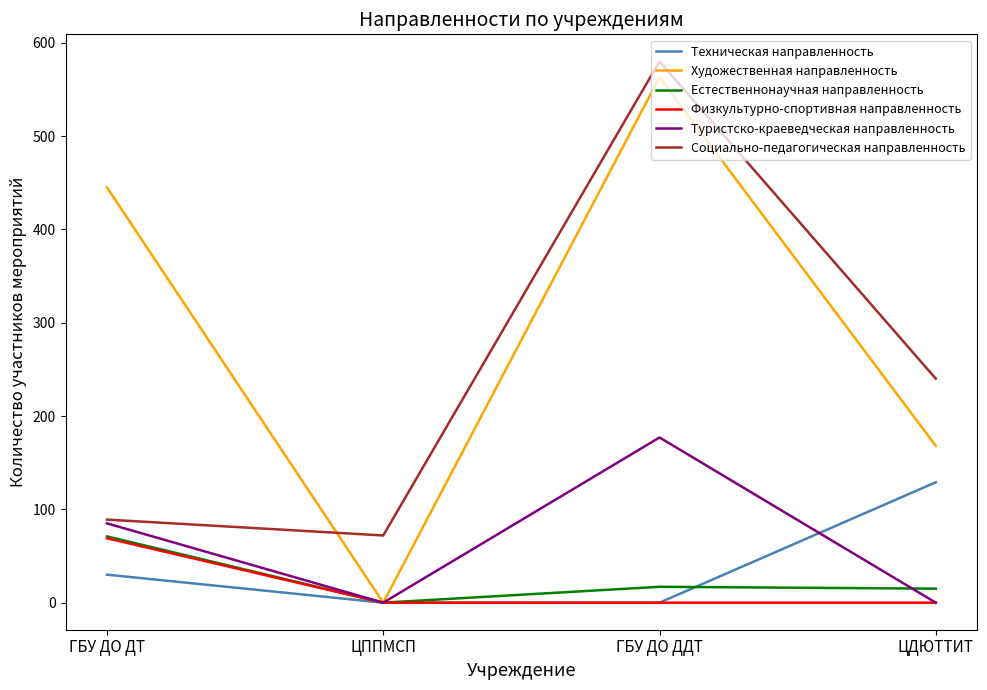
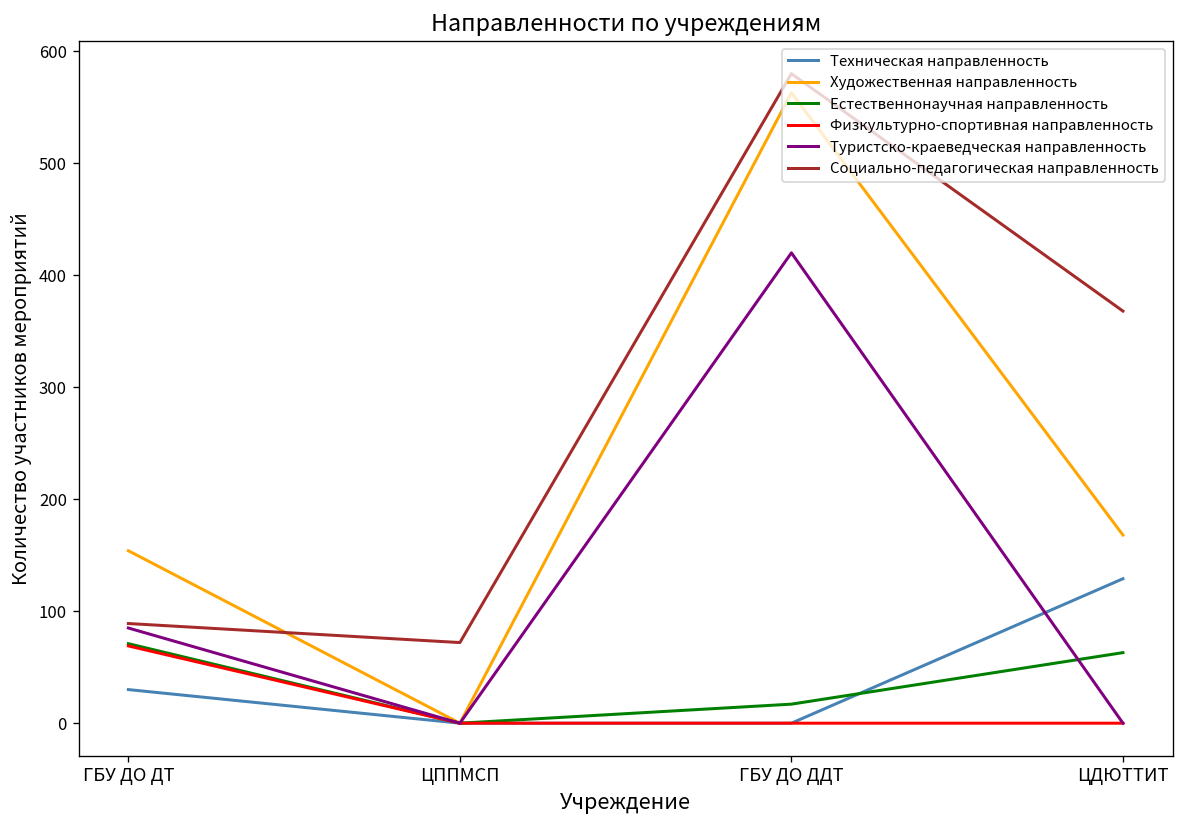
  {
    "Техническая направленность": {
      "ГБУ ДО ДТ": 30,
      "ЦДЮТТИТ": 130
    },
    "Художественная направленность": {
-     "ГБУ ДО ДТ": 450,
+     "ГБУ ДО ДТ": 150,
      "ЦДЮТТИТ": 170
    },
    "Естественнонаучная направленность": {
      "ГБУ ДО ДДТ": 20,
-     "ЦДЮТТИТ": 20
+     "ЦДЮТТИТ": 60
    },
    "Туристско-краеведческая направленность": {
      "ГБУ ДО ДТ": 90,
-     "ГБУ ДО ДДТ": 180
+     "ГБУ ДО ДДТ": 420
    },
    "Социально-педагогическая направленность": {
      "ГБУ ДО ДТ": 90,
      "ЦППМСП": 70,
-     "ЦДЮТТИТ": 240
+     "ЦДЮТТИТ": 370
    }
  }
